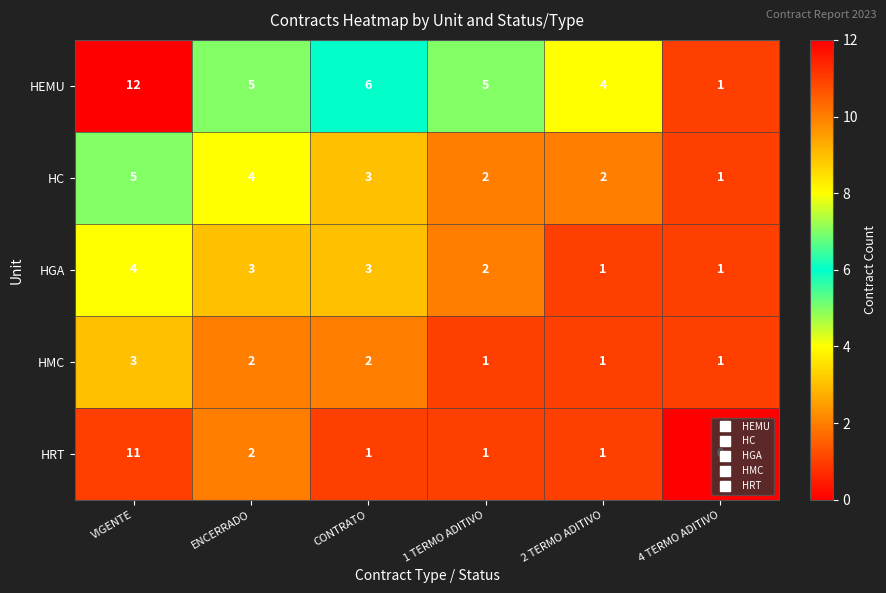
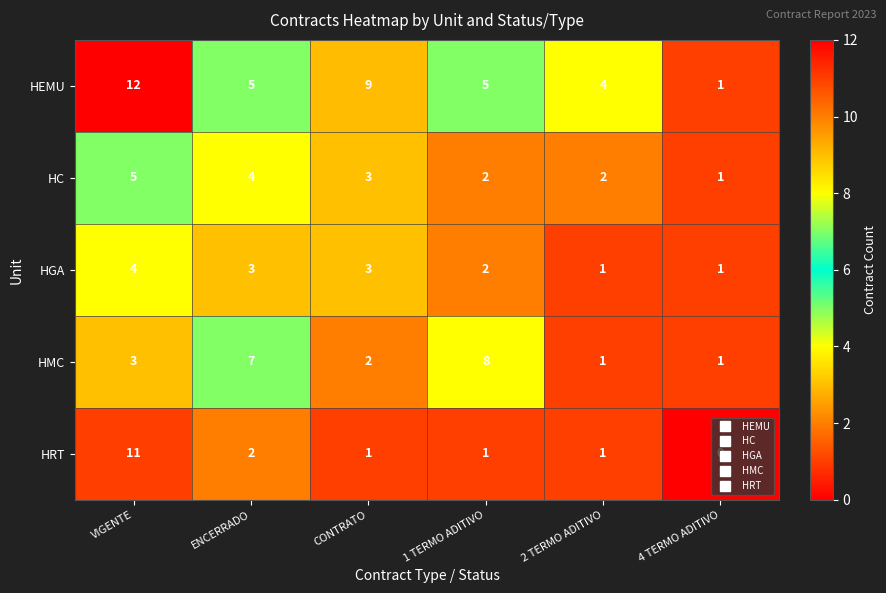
  {
    "HEMU": {
      "VIGENTE": 12,
      "ENCERRADO": 5,
-     "CONTRATO": 6,
+     "CONTRATO": 9,
      "1 TERMO ADITIVO": 5,
      "2 TERMO ADITIVO": 4,
      "4 TERMO ADITIVO": 1
    },
    "HC": {
      "VIGENTE": 5,
      "ENCERRADO": 4,
      "CONTRATO": 3,
      "1 TERMO ADITIVO": 2,
      "2 TERMO ADITIVO": 2,
      "4 TERMO ADITIVO": 1
    },
    "HGA": {
      "VIGENTE": 4,
      "ENCERRADO": 3,
      "CONTRATO": 3,
      "1 TERMO ADITIVO": 2,
      "2 TERMO ADITIVO": 1,
      "4 TERMO ADITIVO": 1
    },
    "HMC": {
      "VIGENTE": 3,
-     "ENCERRADO": 2,
+     "ENCERRADO": 7,
      "CONTRATO": 2,
-     "1 TERMO ADITIVO": 1,
+     "1 TERMO ADITIVO": 8,
      "2 TERMO ADITIVO": 1,
      "4 TERMO ADITIVO": 1
    },
    "HRT": {
      "VIGENTE": 11,
      "ENCERRADO": 2,
      "CONTRATO": 1,
      "1 TERMO ADITIVO": 1,
      "2 TERMO ADITIVO": 1
    }
  }
